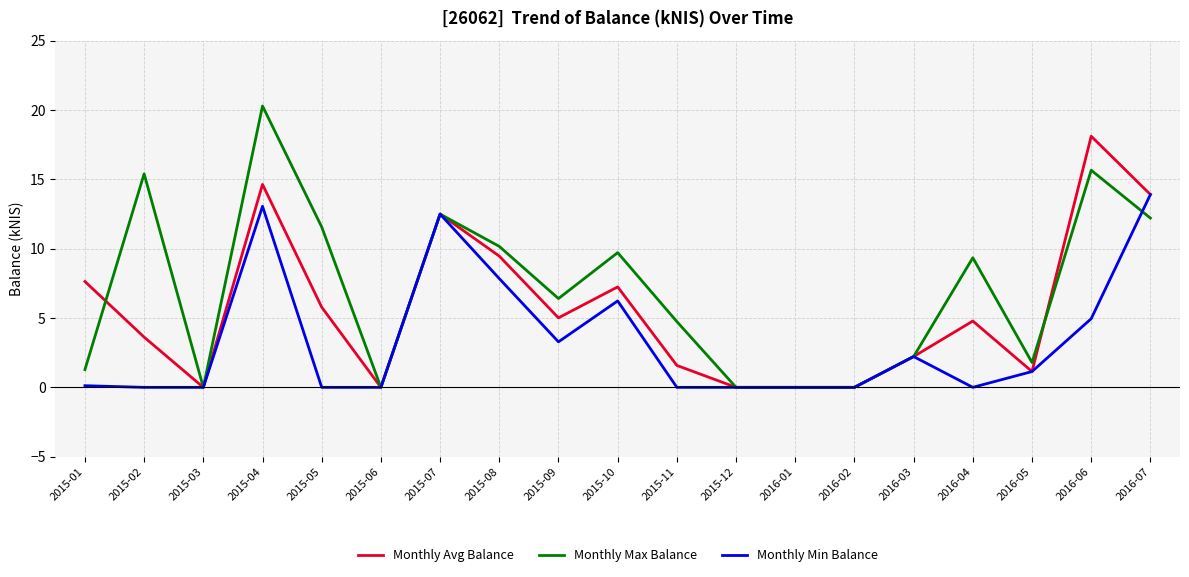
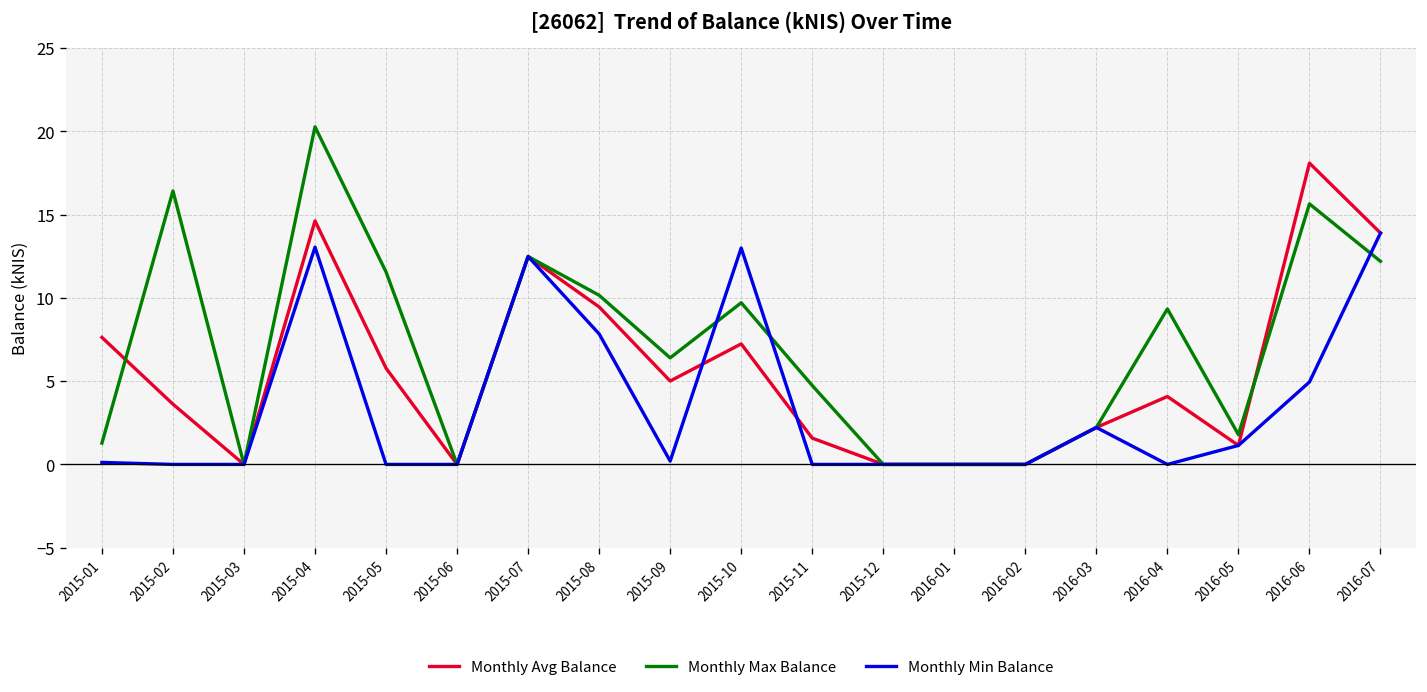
  {
    "Monthly Avg Balance": {
      "2015-01": 7.6,
      "2015-02": 3.6,
      "2015-04": 14.6,
      "2015-05": 5.8,
      "2015-08": 9.5,
      "2015-09": 5.0,
      "2015-10": 7.2,
      "2015-11": 1.6,
-     "2016-04": 4.8,
+     "2016-04": 4.1,
      "2016-06": 18.1
    },
    "Monthly Max Balance": {
      "2015-01": 1.3,
-     "2015-02": 15.4,
+     "2015-02": 16.4,
      "2015-04": 20.3,
      "2015-05": 11.6,
      "2015-08": 10.2,
      "2015-09": 6.4,
      "2015-10": 9.7,
      "2015-11": 4.7,
      "2016-04": 9.3,
      "2016-05": 1.8,
      "2016-06": 15.7,
      "2016-07": 12.2
    },
    "Monthly Min Balance": {
      "2015-01": 0.1,
      "2015-02": 0.0,
      "2015-04": 13.1,
      "2015-05": 0.0,
      "2015-08": 7.8,
-     "2015-09": 3.3,
-     "2015-10": 6.2,
+     "2015-09": 0.2,
+     "2015-10": 13.0,
      "2015-11": 0.0,
      "2016-04": 0.0,
      "2016-06": 5.0
    }
  }
